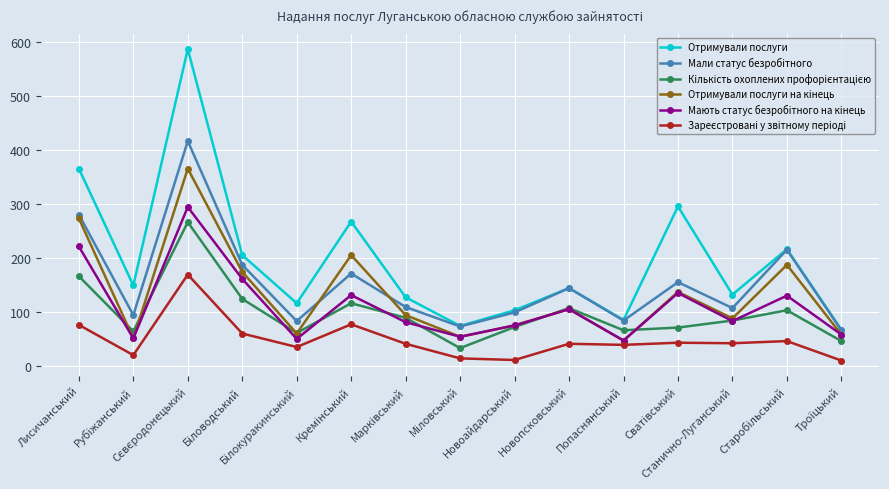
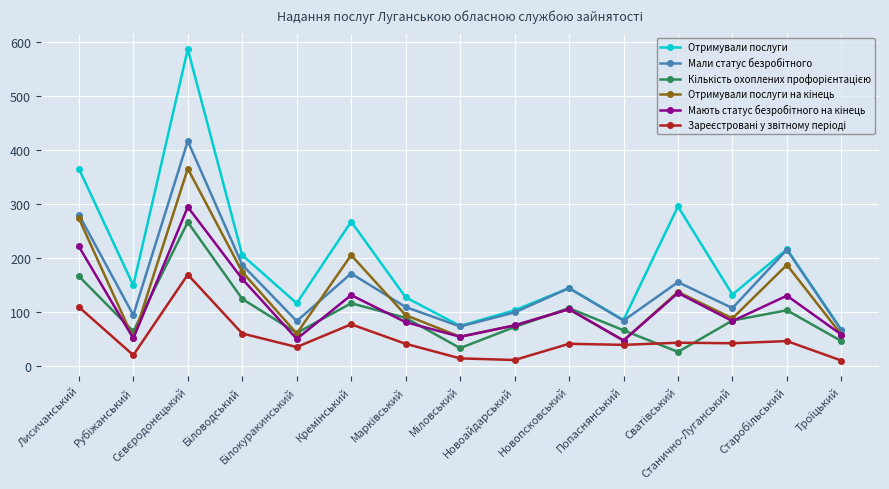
  {
    "Отримували послуги": {
      "Лисичанський": 370,
      "Рубіжанський": 150,
      "Сєвєродонецький": 590,
      "Біловодський": 210,
      "Білокуракинський": 120,
      "Кремінський": 270,
      "Марківський": 130,
      "Сватівський": 300,
      "Станично-Луганський": 130
    },
    "Мали статус безробітного": {
      "Лисичанський": 280,
      "Рубіжанський": 90,
      "Сєвєродонецький": 420,
      "Біловодський": 190,
      "Білокуракинський": 80,
      "Кремінський": 170,
      "Марківський": 110,
      "Сватівський": 160,
      "Станично-Луганський": 110
    },
    "Кількість охоплених профорієнтацією": {
      "Лисичанський": 170,
      "Рубіжанський": 60,
      "Сєвєродонецький": 270,
      "Біловодський": 120,
      "Кремінський": 120,
      "Марківський": 90,
      "Міловський": 30,
      "Попаснянський": 70,
-     "Сватівський": 70,
+     "Сватівський": 30,
      "Старобільський": 100,
      "Троїцький": 50
    },
    "Отримували послуги на кінець": {
      "Лисичанський": 270,
      "Сєвєродонецький": 370,
      "Біловодський": 170,
      "Кремінський": 210,
      "Марківський": 90,
      "Старобільський": 190
    },
    "Мають статус безробітного на кінець": {
      "Лисичанський": 220,
      "Сєвєродонецький": 290,
      "Біловодський": 160,
      "Білокуракинський": 50,
      "Кремінський": 130,
      "Марківський": 80,
      "Старобільський": 130
    },
    "Зареєстровані у звітному періоді": {
-     "Лисичанський": 80,
+     "Лисичанський": 110,
      "Рубіжанський": 20,
      "Сєвєродонецький": 170,
      "Біловодський": 60,
      "Білокуракинський": 40,
      "Кремінський": 80,
      "Марківський": 40,
      "Міловський": 10,
      "Новоайдарський": 10,
      "Новопсковський": 40,
      "Попаснянський": 40,
      "Сватівський": 40,
      "Станично-Луганський": 40,
      "Старобільський": 50,
      "Троїцький": 10
    }
  }
